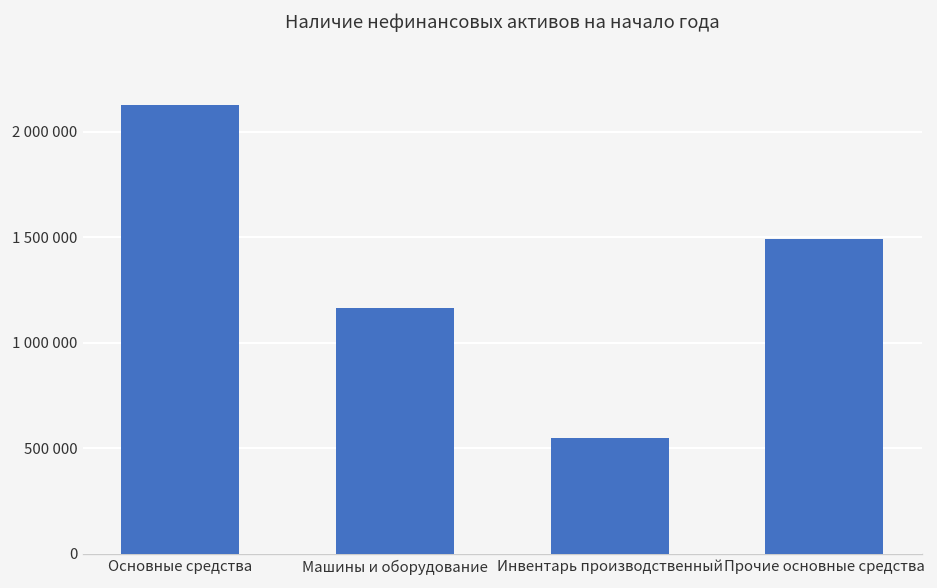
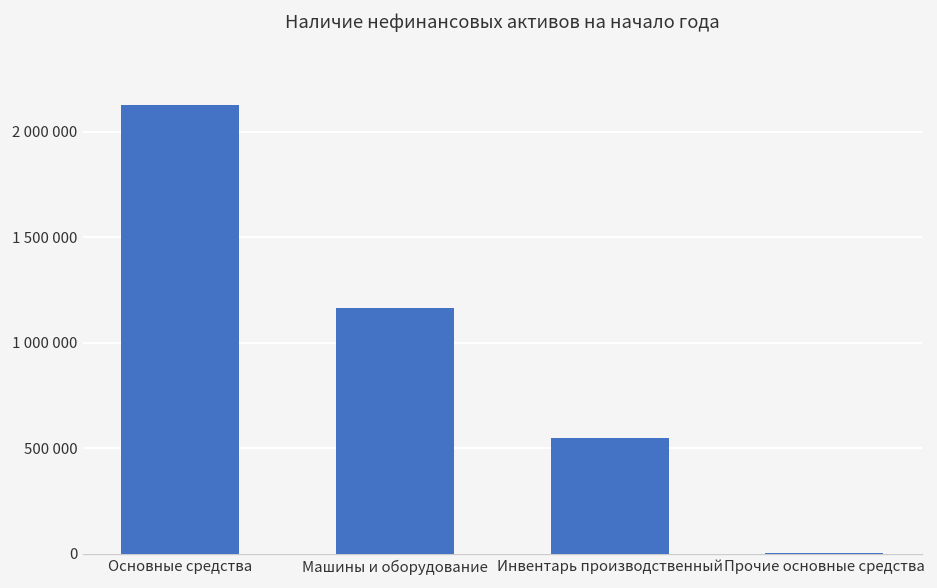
  {
    "Основные средства": 2130000,
    "Машины и оборудование": 1160000,
    "Инвентарь производственный": 550000,
-   "Прочие основные средства": 1490000
+   "Прочие основные средства": 10000
  }
